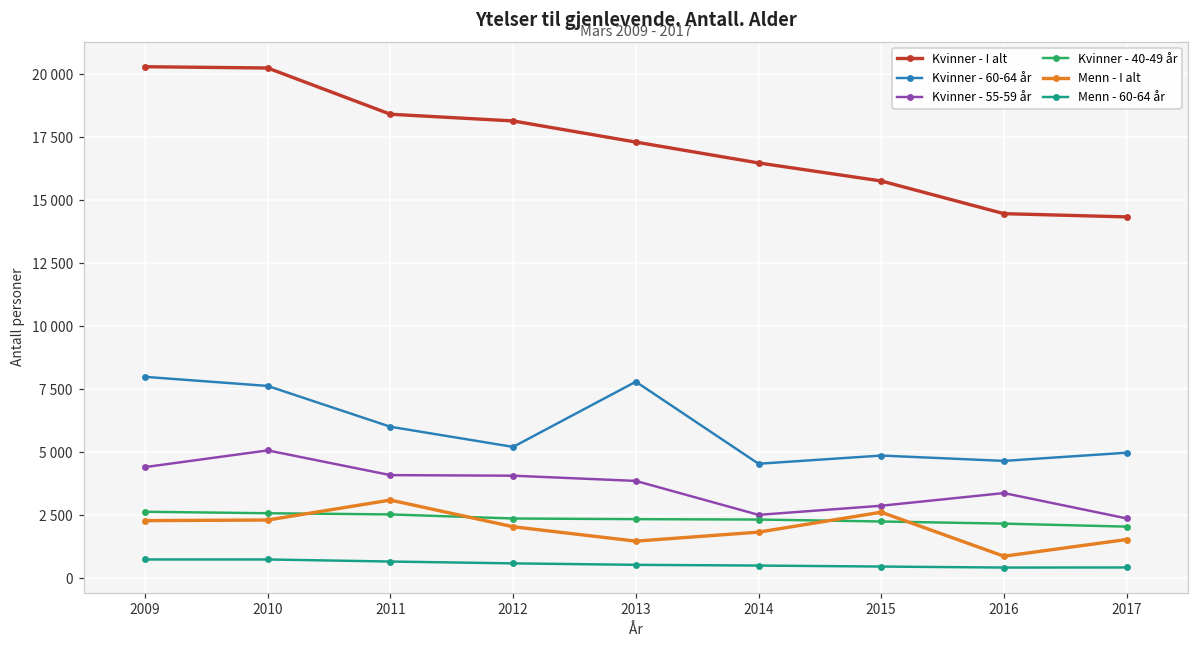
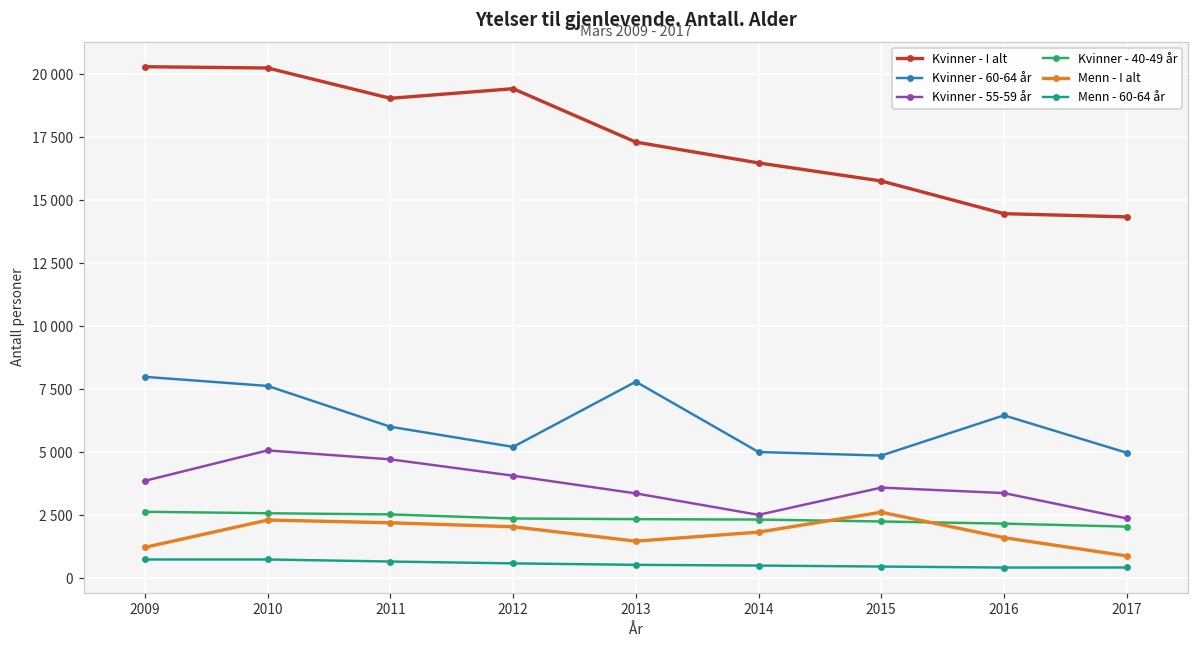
  {
    "Kvinner - I alt": {
      "2009": 20300,
      "2010": 20200,
-     "2011": 18400,
-     "2012": 18100,
+     "2011": 19000,
+     "2012": 19400,
      "2013": 17300,
      "2014": 16500,
      "2015": 15800,
      "2016": 14500,
      "2017": 14300
    },
    "Kvinner - 60-64 år": {
      "2009": 8000,
      "2010": 7600,
      "2011": 6000,
      "2012": 5200,
      "2013": 7800,
-     "2014": 4500,
+     "2014": 5000,
      "2015": 4900,
-     "2016": 4600,
+     "2016": 6500,
      "2017": 5000
    },
    "Kvinner - 55-59 år": {
-     "2009": 4400,
+     "2009": 3900,
      "2010": 5100,
-     "2011": 4100,
+     "2011": 4700,
      "2012": 4100,
-     "2013": 3900,
+     "2013": 3400,
      "2014": 2500,
-     "2015": 2900,
+     "2015": 3600,
      "2016": 3400,
      "2017": 2400
    },
    "Menn - I alt": {
-     "2009": 2300,
+     "2009": 1200,
      "2010": 2300,
-     "2011": 3100,
+     "2011": 2200,
      "2012": 2000,
      "2013": 1500,
      "2014": 1800,
      "2015": 2600,
-     "2016": 900,
-     "2017": 1500
+     "2016": 1600,
+     "2017": 900
    }
  }
